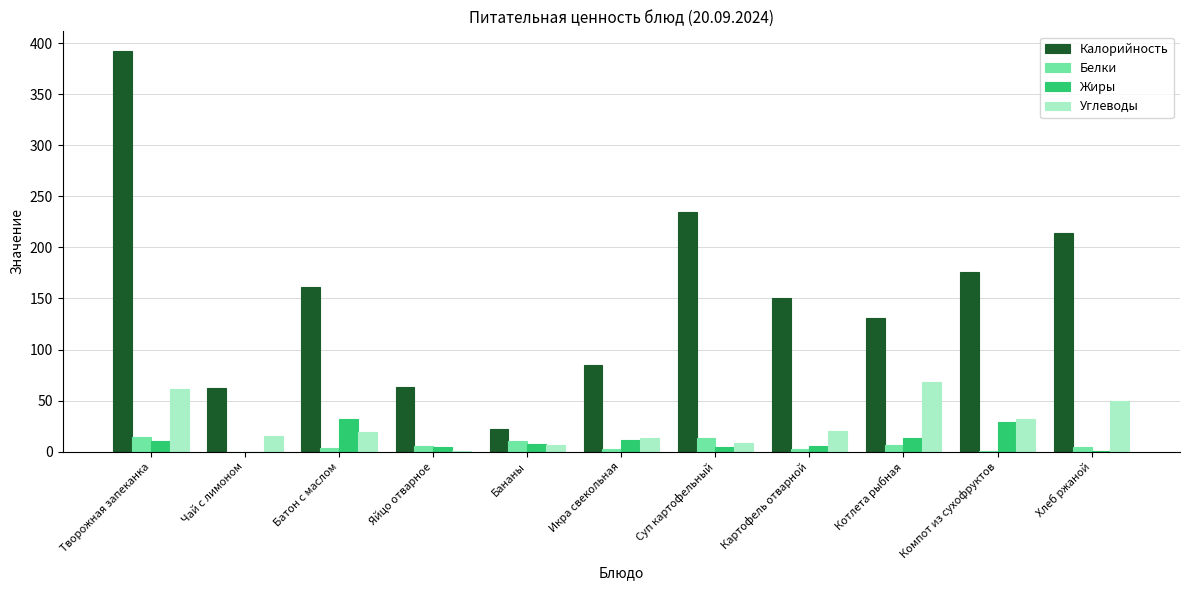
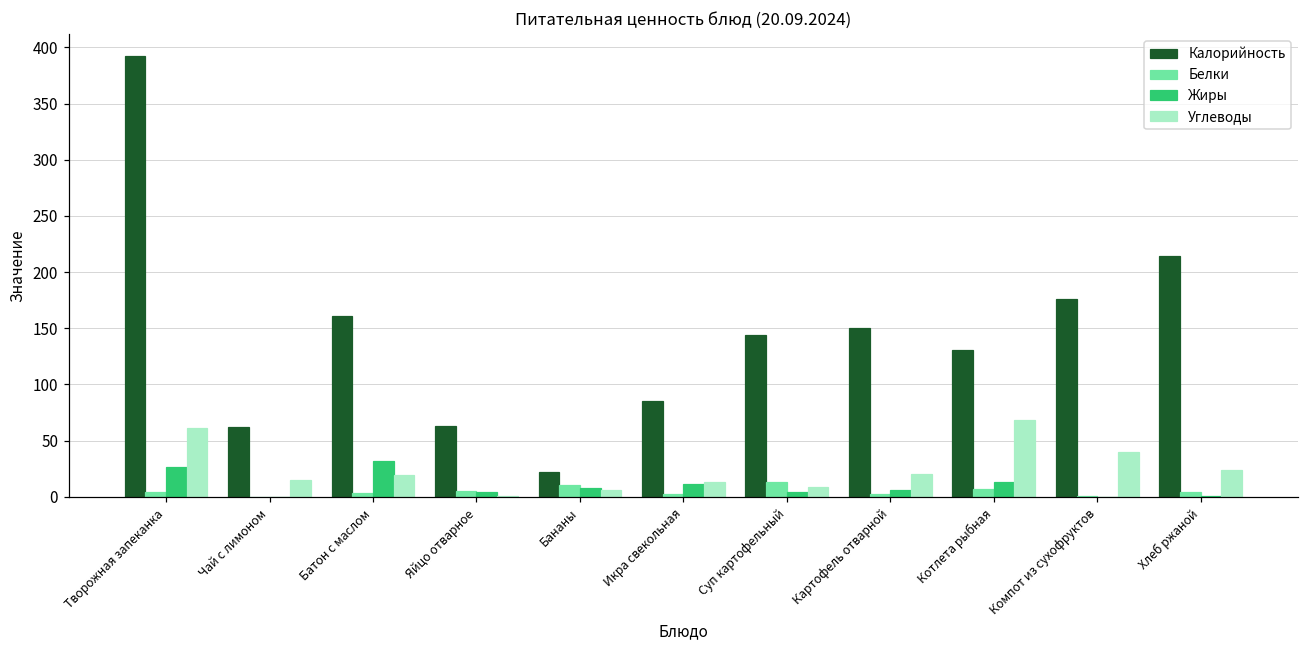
  {
    "Калорийность": {
      "Творожная запеканка": 392,
      "Чай с лимоном": 62,
      "Батон с маслом": 161,
      "Яйцо отварное": 63,
      "Бананы": 22,
      "Икра свекольная": 85,
-     "Суп картофельный": 235,
+     "Суп картофельный": 144,
      "Картофель отварной": 150,
      "Котлета рыбная": 131,
      "Компот из сухофруктов": 176,
      "Хлеб ржаной": 214
    },
    "Белки": {
-     "Творожная запеканка": 14,
+     "Творожная запеканка": 4,
      "Батон с маслом": 3,
      "Яйцо отварное": 5,
      "Бананы": 11,
      "Суп картофельный": 13,
      "Картофель отварной": 3,
      "Котлета рыбная": 7,
      "Хлеб ржаной": 5
    },
    "Жиры": {
-     "Творожная запеканка": 11,
+     "Творожная запеканка": 26,
      "Батон с маслом": 32,
      "Яйцо отварное": 5,
      "Бананы": 8,
      "Икра свекольная": 12,
      "Суп картофельный": 5,
      "Картофель отварной": 6,
      "Котлета рыбная": 13,
-     "Компот из сухофруктов": 29
+     "Компот из сухофруктов": 0
    },
    "Углеводы": {
      "Творожная запеканка": 61,
      "Чай с лимоном": 15,
      "Батон с маслом": 20,
      "Бананы": 6,
      "Икра свекольная": 13,
      "Суп картофельный": 9,
      "Картофель отварной": 20,
      "Котлета рыбная": 69,
-     "Компот из сухофруктов": 32,
-     "Хлеб ржаной": 50
+     "Компот из сухофруктов": 40,
+     "Хлеб ржаной": 24
    }
  }
